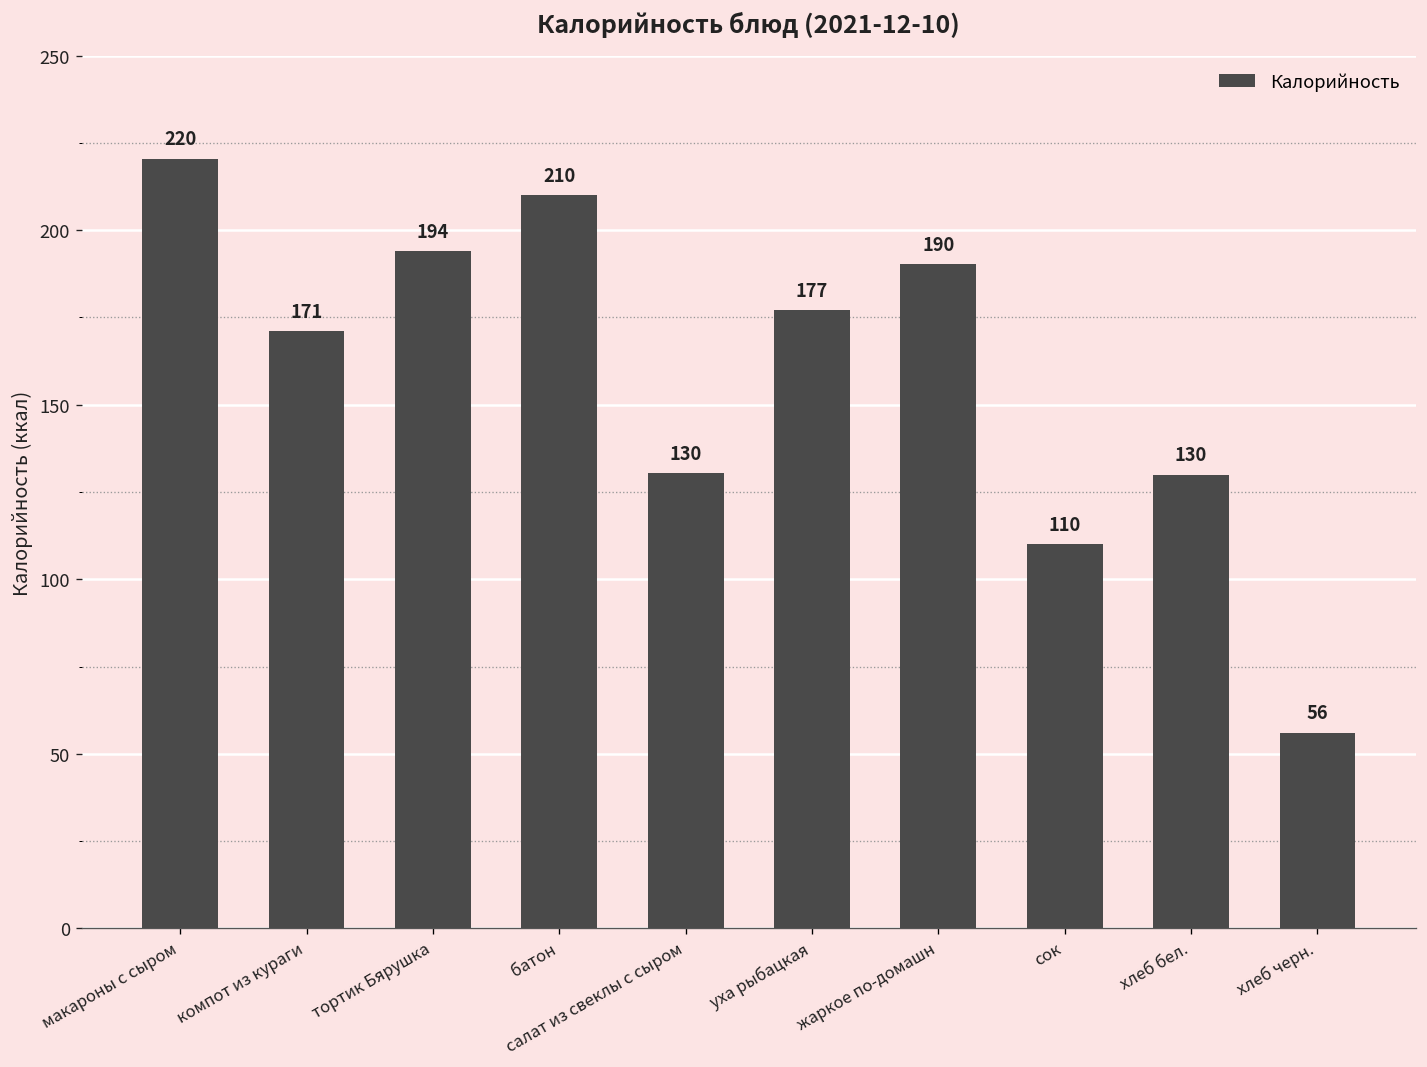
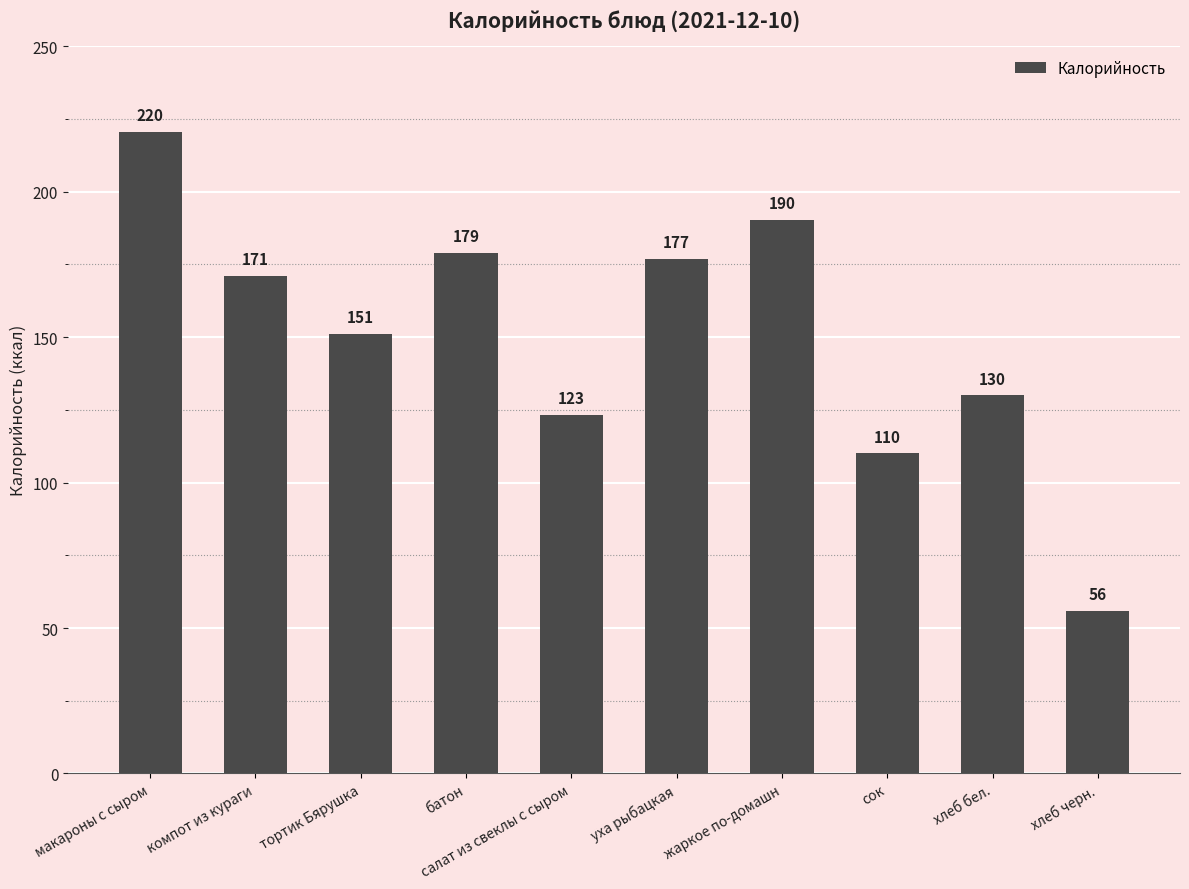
  {
    "макароны с сыром": 220,
    "компот из кураги": 171,
-   "тортик Бярушка": 194,
-   "батон": 210,
-   "салат из свеклы с сыром": 130,
+   "тортик Бярушка": 151,
+   "батон": 179,
+   "салат из свеклы с сыром": 123,
    "уха рыбацкая": 177,
    "жаркое по-домашн": 190,
    "сок": 110,
    "хлеб бел.": 130,
    "хлеб черн.": 56
  }
